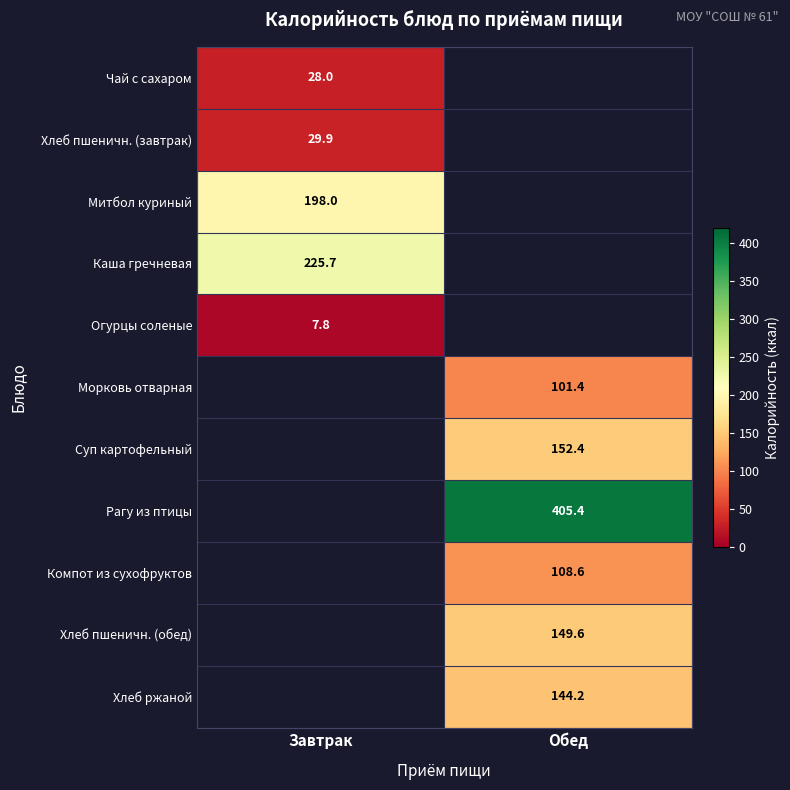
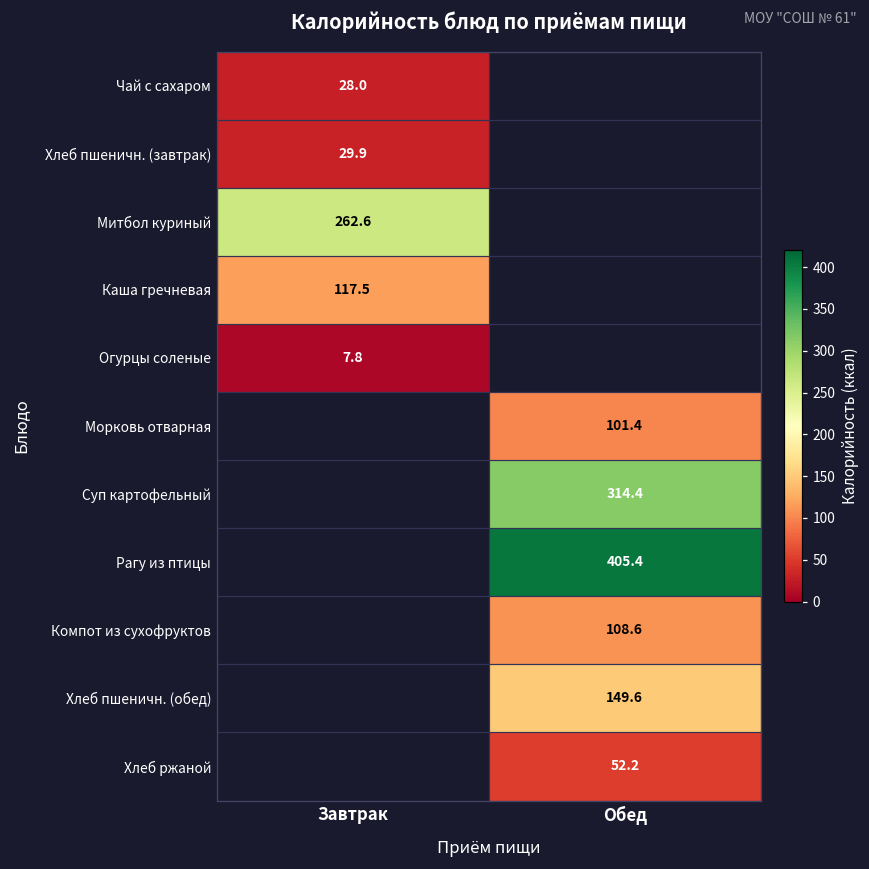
  {
    "Чай с сахаром": {
      "Завтрак": 28.0
    },
    "Хлеб пшеничн. (завтрак)": {
      "Завтрак": 29.9
    },
    "Митбол куриный": {
-     "Завтрак": 198.0
+     "Завтрак": 262.6
    },
    "Каша гречневая": {
-     "Завтрак": 225.7
+     "Завтрак": 117.5
    },
    "Огурцы соленые": {
      "Завтрак": 7.8
    },
    "Морковь отварная": {
      "Обед": 101.4
    },
    "Суп картофельный": {
-     "Обед": 152.4
+     "Обед": 314.4
    },
    "Рагу из птицы": {
      "Обед": 405.4
    },
    "Компот из сухофруктов": {
      "Обед": 108.6
    },
    "Хлеб пшеничн. (обед)": {
      "Обед": 149.6
    },
    "Хлеб ржаной": {
-     "Обед": 144.2
+     "Обед": 52.2
    }
  }
